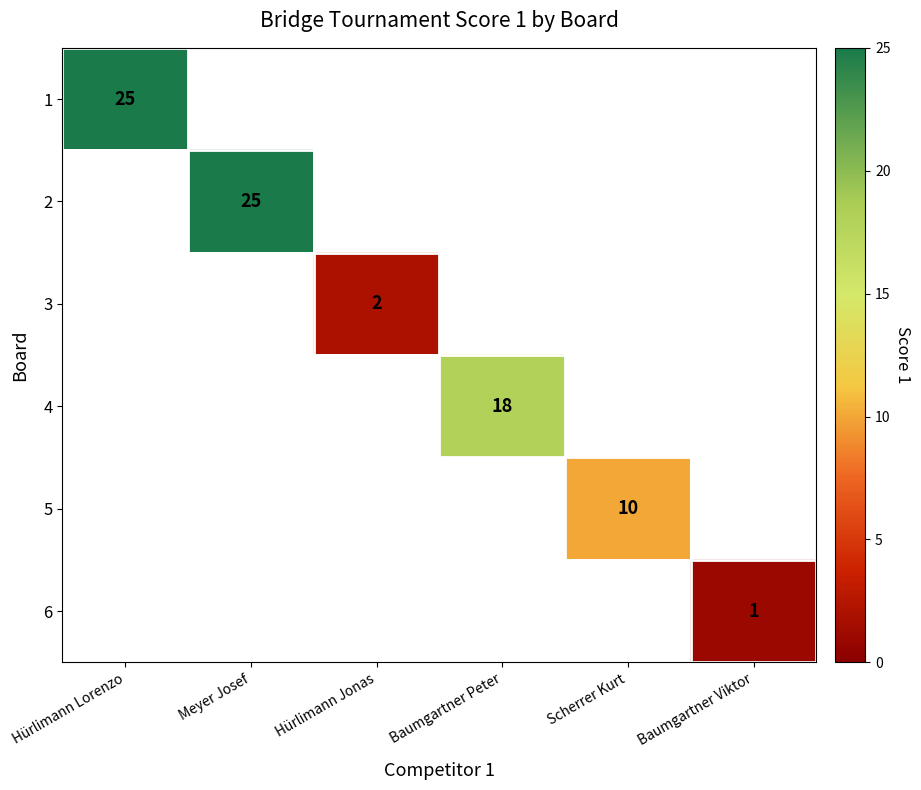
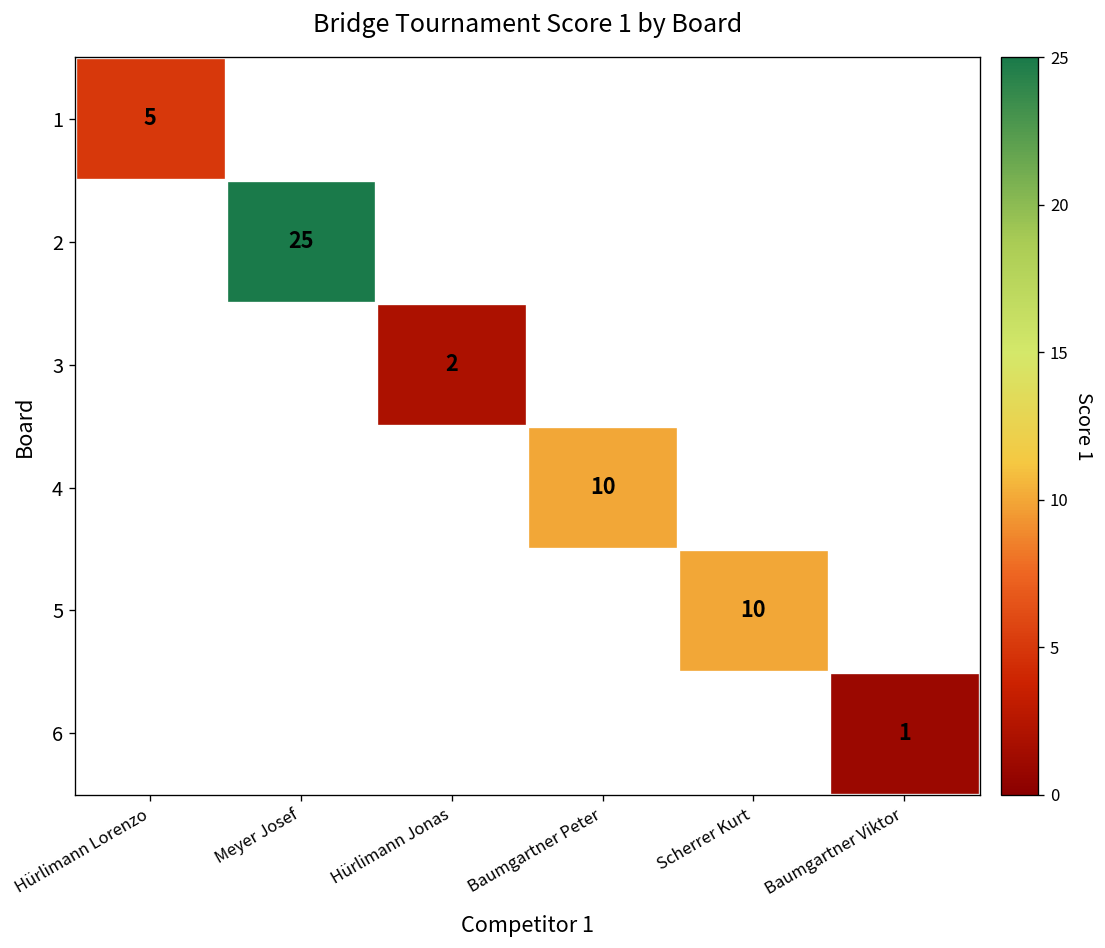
  {
    "1": {
-     "Hürlimann Lorenzo": 25
+     "Hürlimann Lorenzo": 5
    },
    "2": {
      "Meyer Josef": 25
    },
    "3": {
      "Hürlimann Jonas": 2
    },
    "4": {
-     "Baumgartner Peter": 18
+     "Baumgartner Peter": 10
    },
    "5": {
      "Scherrer Kurt": 10
    },
    "6": {
      "Baumgartner Viktor": 1
    }
  }
